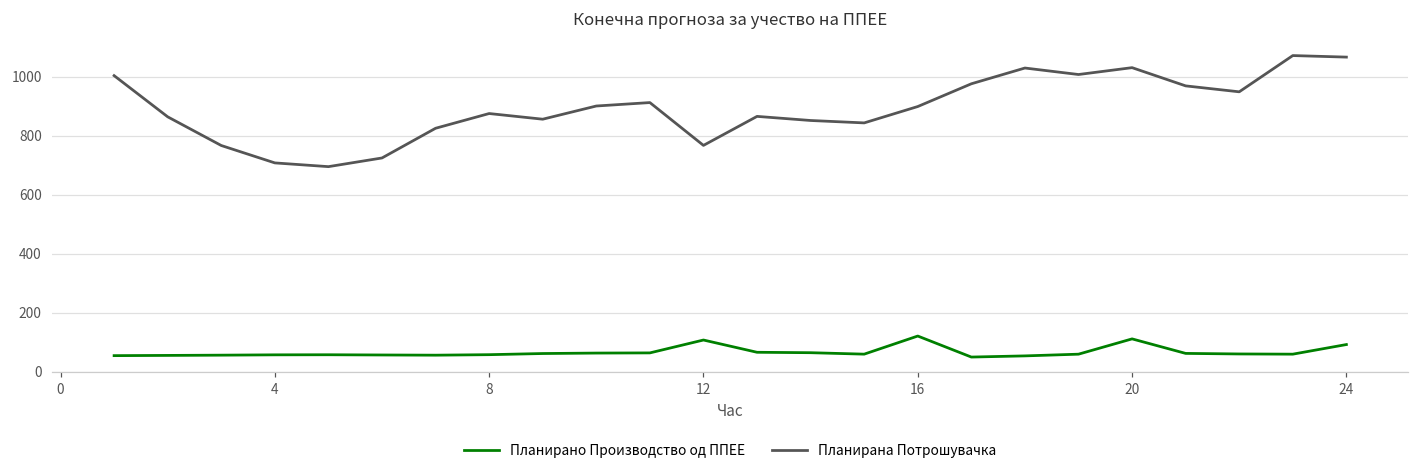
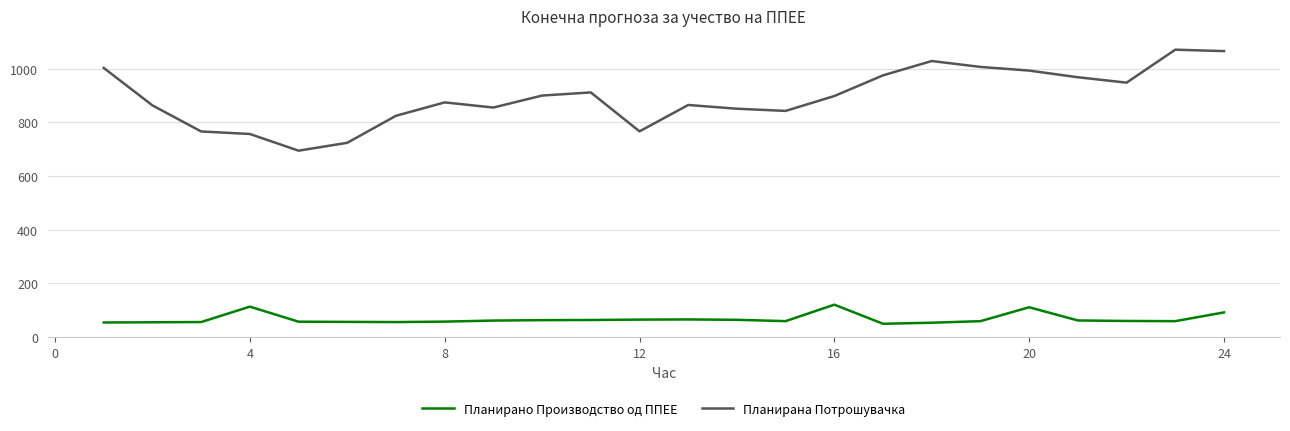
  {
    "Планирано Производство од ППЕЕ": {
-     "4": 60,
+     "4": 110,
      "8": 60,
-     "12": 110,
+     "12": 70,
      "16": 120,
      "20": 110,
      "24": 90
    },
    "Планирана Потрошувачка": {
-     "4": 710,
+     "4": 760,
      "8": 870,
      "12": 770,
      "16": 900,
-     "20": 1030,
+     "20": 990,
      "24": 1070
    }
  }
